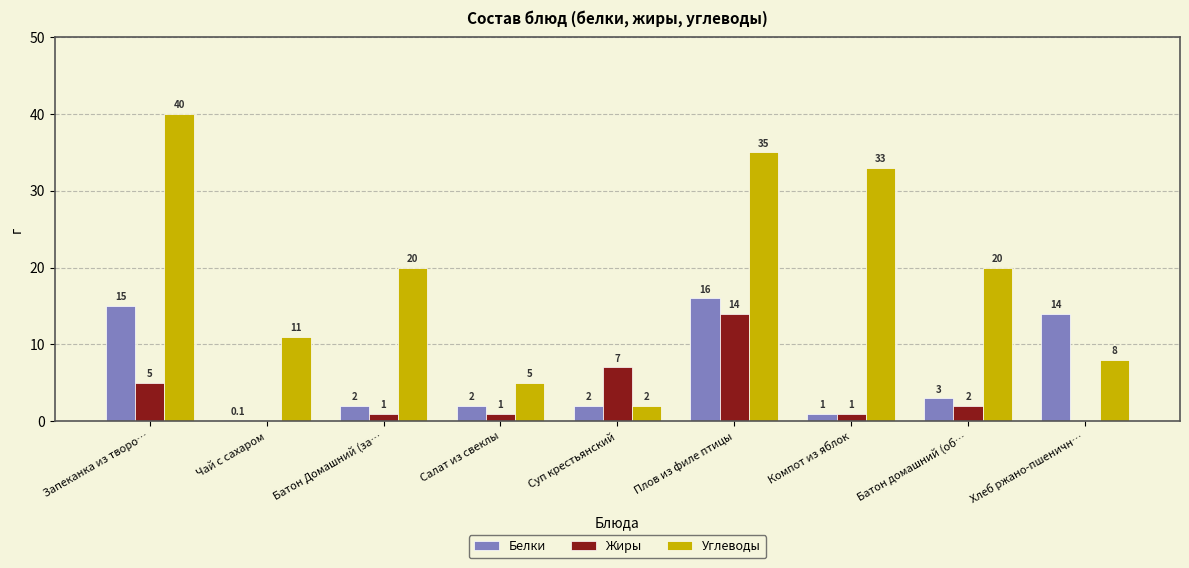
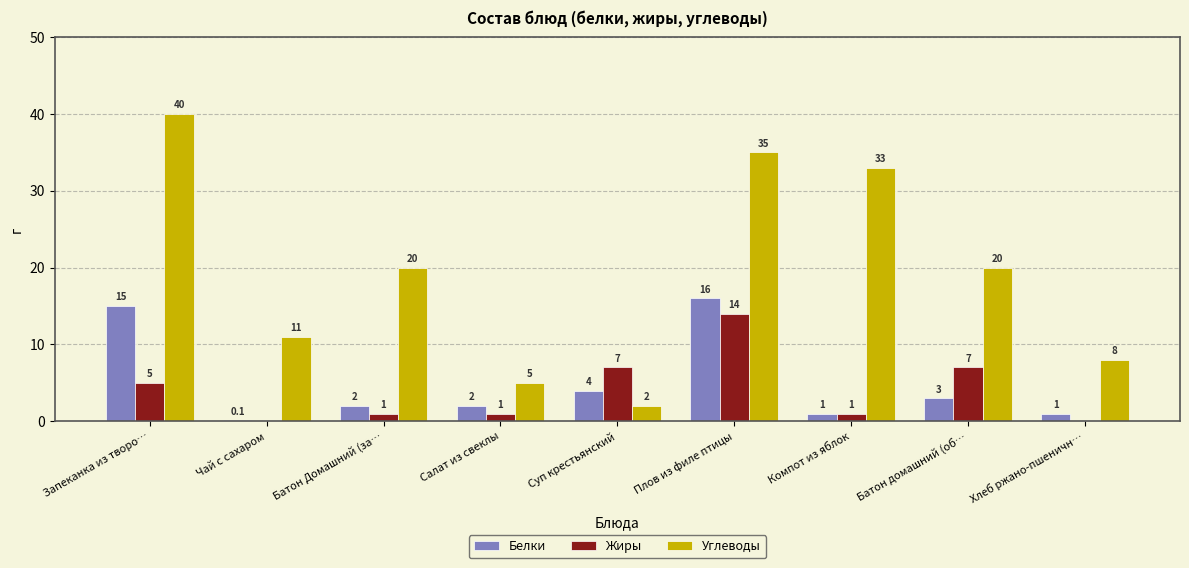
  {
    "Белки": {
      "Запеканка из творо…": 15,
      "Чай с сахаром": 0.1,
      "Батон Домашний (за…": 2,
      "Салат из свеклы": 2,
-     "Суп крестьянский": 2,
+     "Суп крестьянский": 4,
      "Плов из филе птицы": 16,
      "Компот из яблок": 1,
      "Батон домашний (об…": 3,
-     "Хлеб ржано-пшеничн…": 14
+     "Хлеб ржано-пшеничн…": 1
    },
    "Жиры": {
      "Запеканка из творо…": 5,
      "Батон Домашний (за…": 1,
      "Салат из свеклы": 1,
      "Суп крестьянский": 7,
      "Плов из филе птицы": 14,
      "Компот из яблок": 1,
-     "Батон домашний (об…": 2
+     "Батон домашний (об…": 7
    },
    "Углеводы": {
      "Запеканка из творо…": 40,
      "Чай с сахаром": 11,
      "Батон Домашний (за…": 20,
      "Салат из свеклы": 5,
      "Суп крестьянский": 2,
      "Плов из филе птицы": 35,
      "Компот из яблок": 33,
      "Батон домашний (об…": 20,
      "Хлеб ржано-пшеничн…": 8
    }
  }
